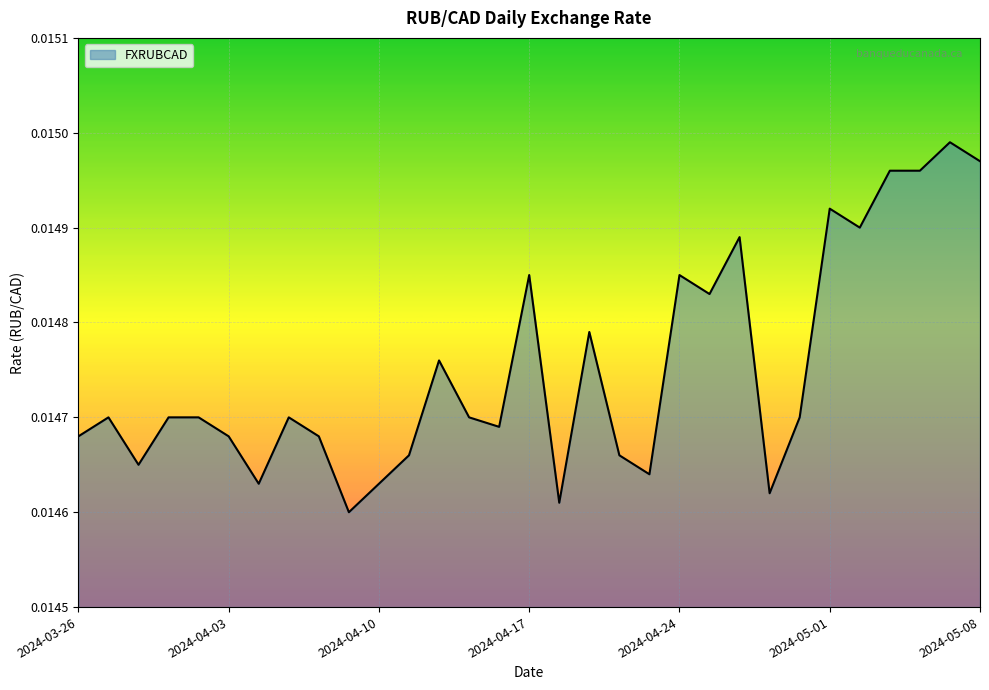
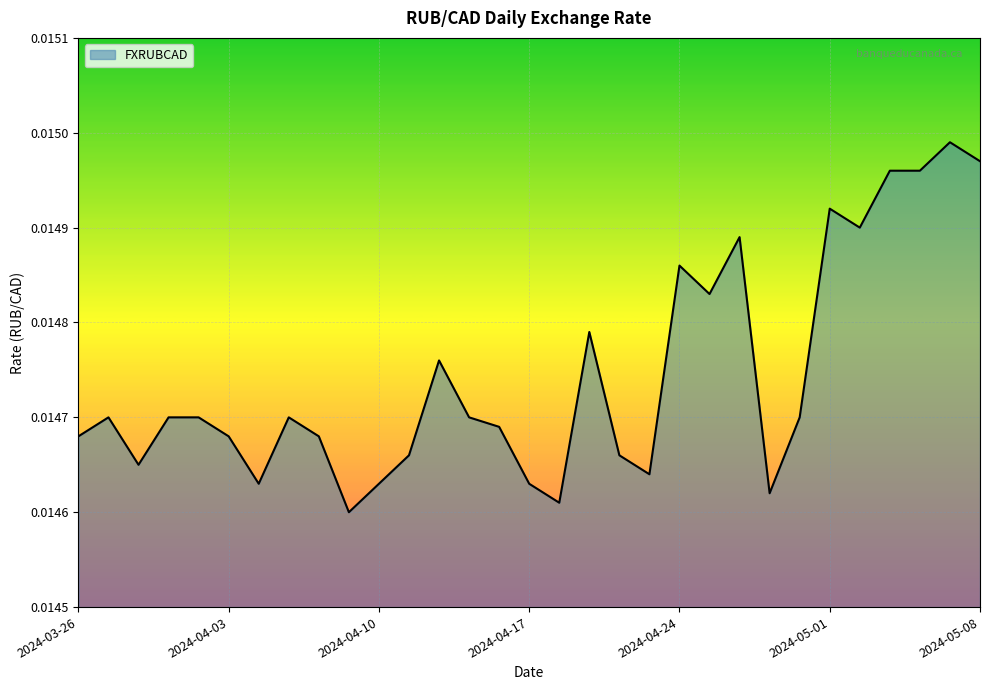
  {
    "2024-03-26": 0.01468,
    "2024-04-03": 0.01468,
    "2024-04-10": 0.01463,
-   "2024-04-17": 0.01485,
-   "2024-04-24": 0.01485,
+   "2024-04-17": 0.01463,
+   "2024-04-24": 0.01486,
    "2024-05-01": 0.01492,
    "2024-05-08": 0.01497
  }
